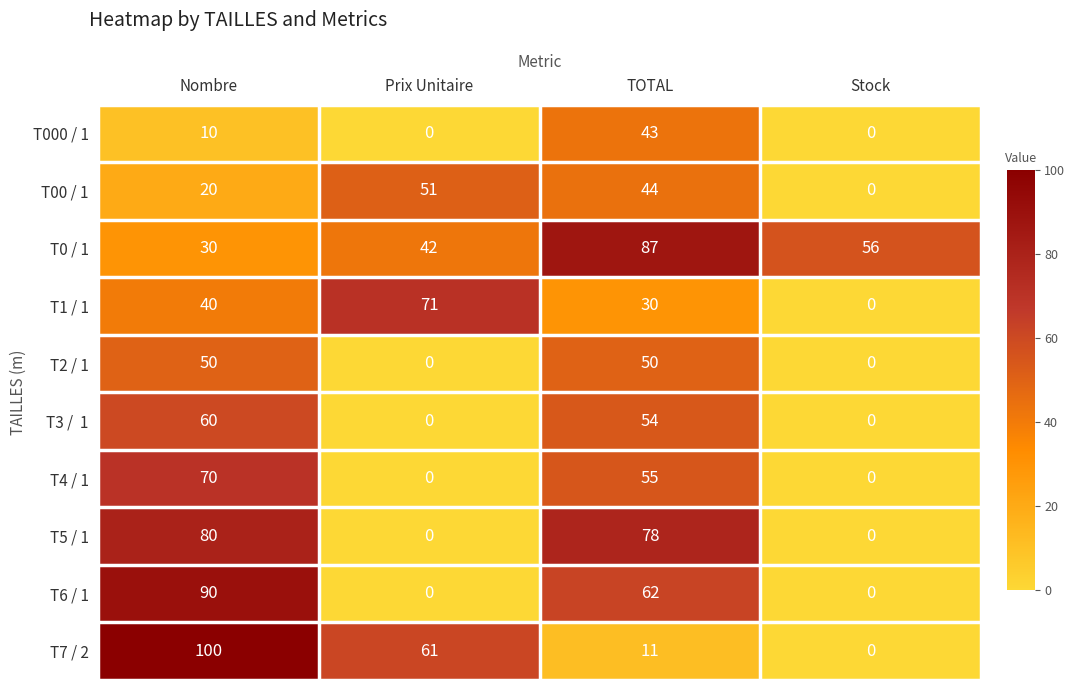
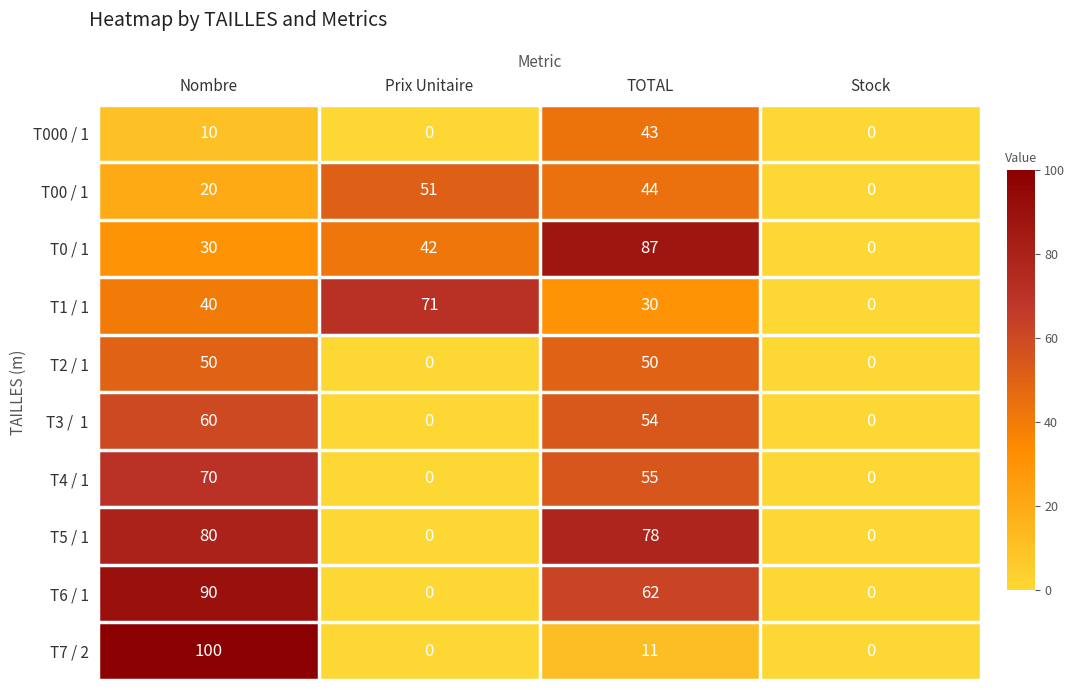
  {
    "T000 / 1": {
      "Nombre": 10,
      "Prix Unitaire": 0,
      "TOTAL": 43,
      "Stock": 0
    },
    "T00 / 1": {
      "Nombre": 20,
      "Prix Unitaire": 51,
      "TOTAL": 44,
      "Stock": 0
    },
    "T0 / 1": {
      "Nombre": 30,
      "Prix Unitaire": 42,
      "TOTAL": 87,
-     "Stock": 56
+     "Stock": 0
    },
    "T1 / 1": {
      "Nombre": 40,
      "Prix Unitaire": 71,
      "TOTAL": 30,
      "Stock": 0
    },
    "T2 / 1": {
      "Nombre": 50,
      "Prix Unitaire": 0,
      "TOTAL": 50,
      "Stock": 0
    },
    "T3 / 1": {
      "Nombre": 60,
      "Prix Unitaire": 0,
      "TOTAL": 54,
      "Stock": 0
    },
    "T4 / 1": {
      "Nombre": 70,
      "Prix Unitaire": 0,
      "TOTAL": 55,
      "Stock": 0
    },
    "T5 / 1": {
      "Nombre": 80,
      "Prix Unitaire": 0,
      "TOTAL": 78,
      "Stock": 0
    },
    "T6 / 1": {
      "Nombre": 90,
      "Prix Unitaire": 0,
      "TOTAL": 62,
      "Stock": 0
    },
    "T7 / 2": {
      "Nombre": 100,
-     "Prix Unitaire": 61,
+     "Prix Unitaire": 0,
      "TOTAL": 11,
      "Stock": 0
    }
  }
